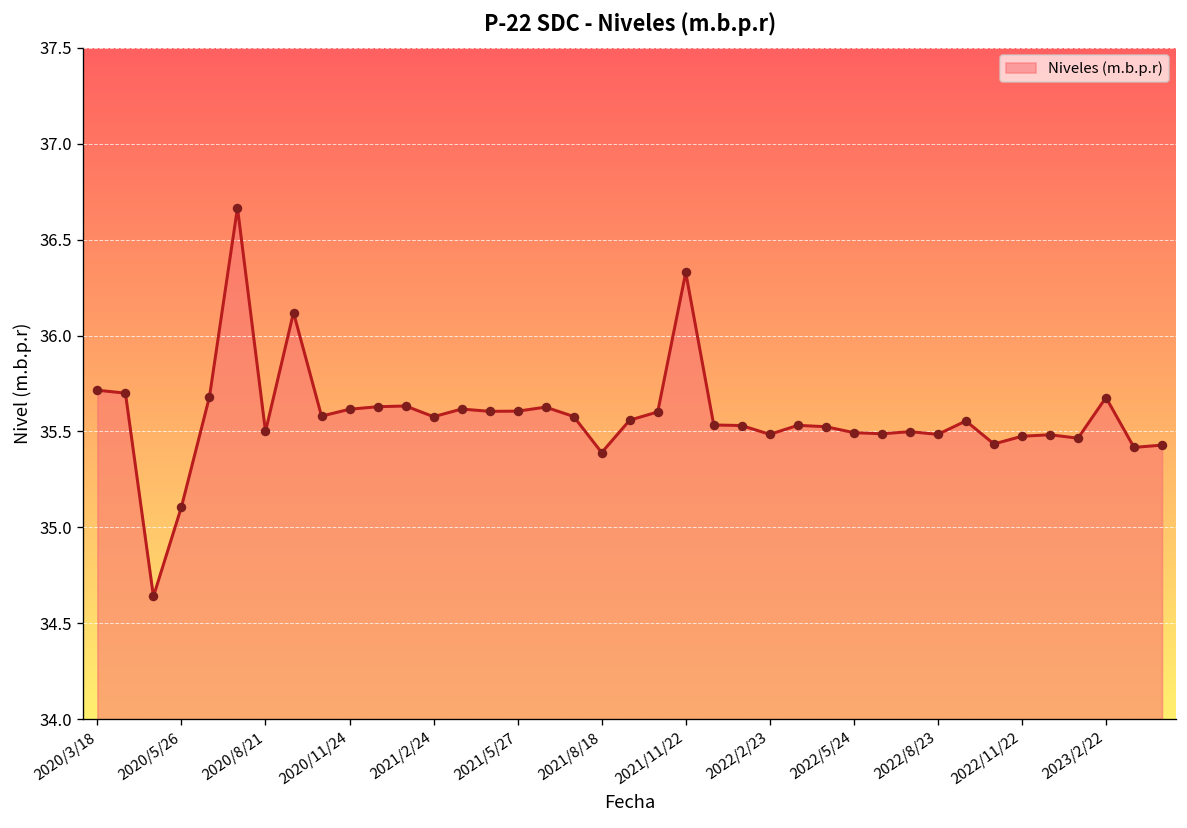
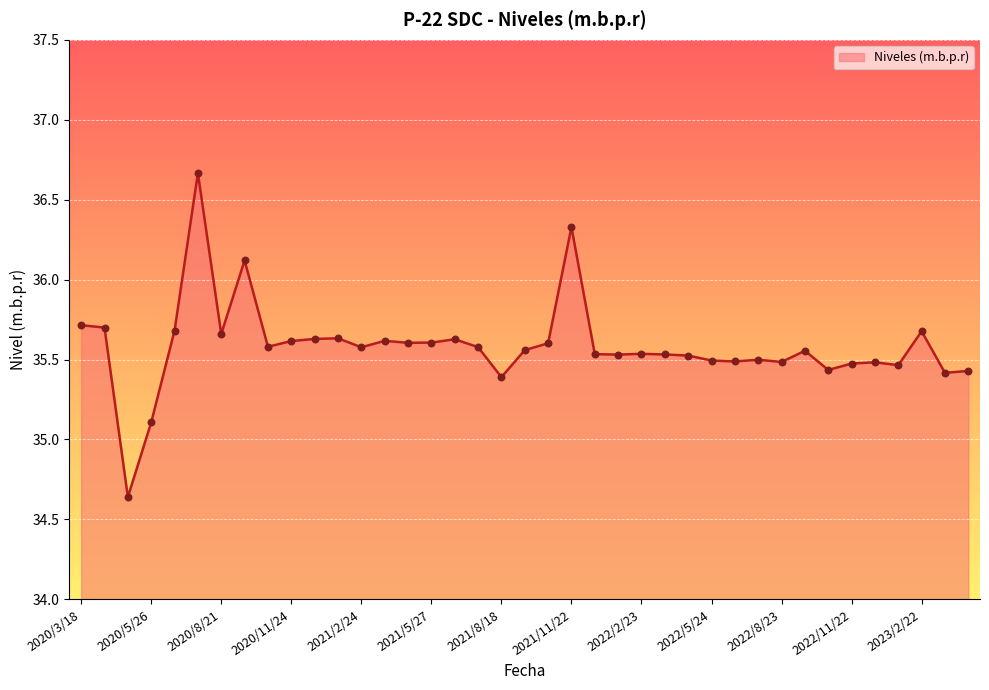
  {
    "2020/3/18": 35.72,
    "2020/5/26": 35.11,
-   "2020/8/21": 35.50,
+   "2020/8/21": 35.66,
    "2020/11/24": 35.62,
    "2021/2/24": 35.58,
    "2021/5/27": 35.61,
    "2021/8/18": 35.39,
    "2021/11/22": 36.33,
-   "2022/2/23": 35.49,
+   "2022/2/23": 35.54,
    "2022/5/24": 35.49,
    "2022/8/23": 35.49,
    "2022/11/22": 35.48,
    "2023/2/22": 35.68
  }
